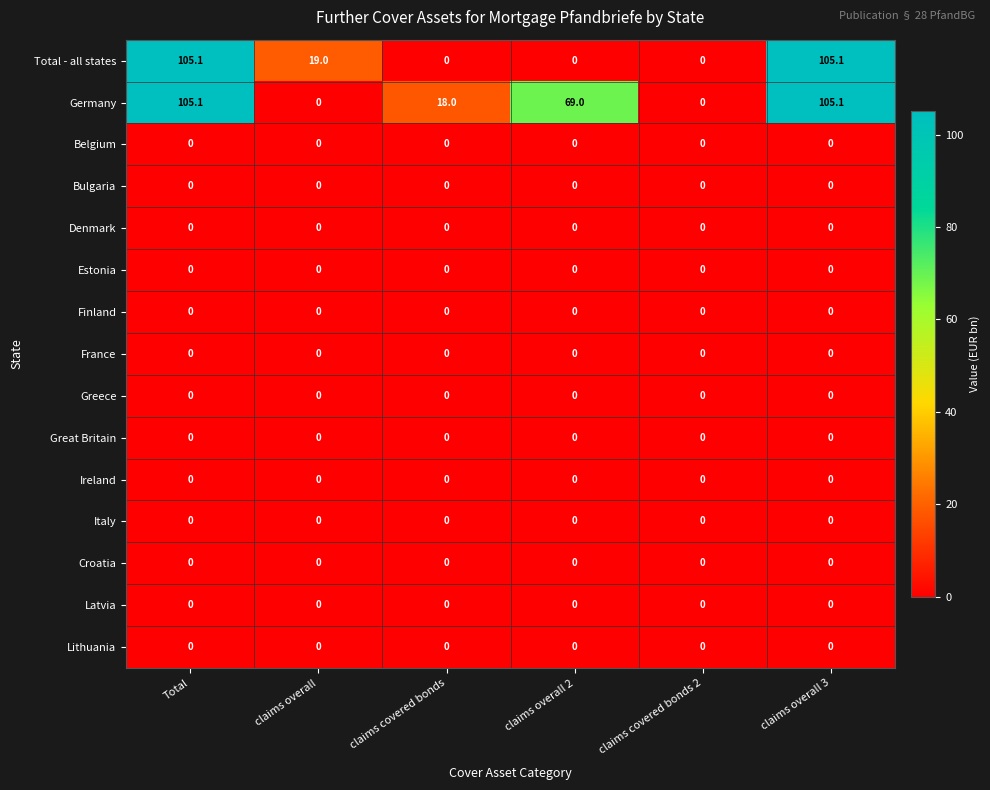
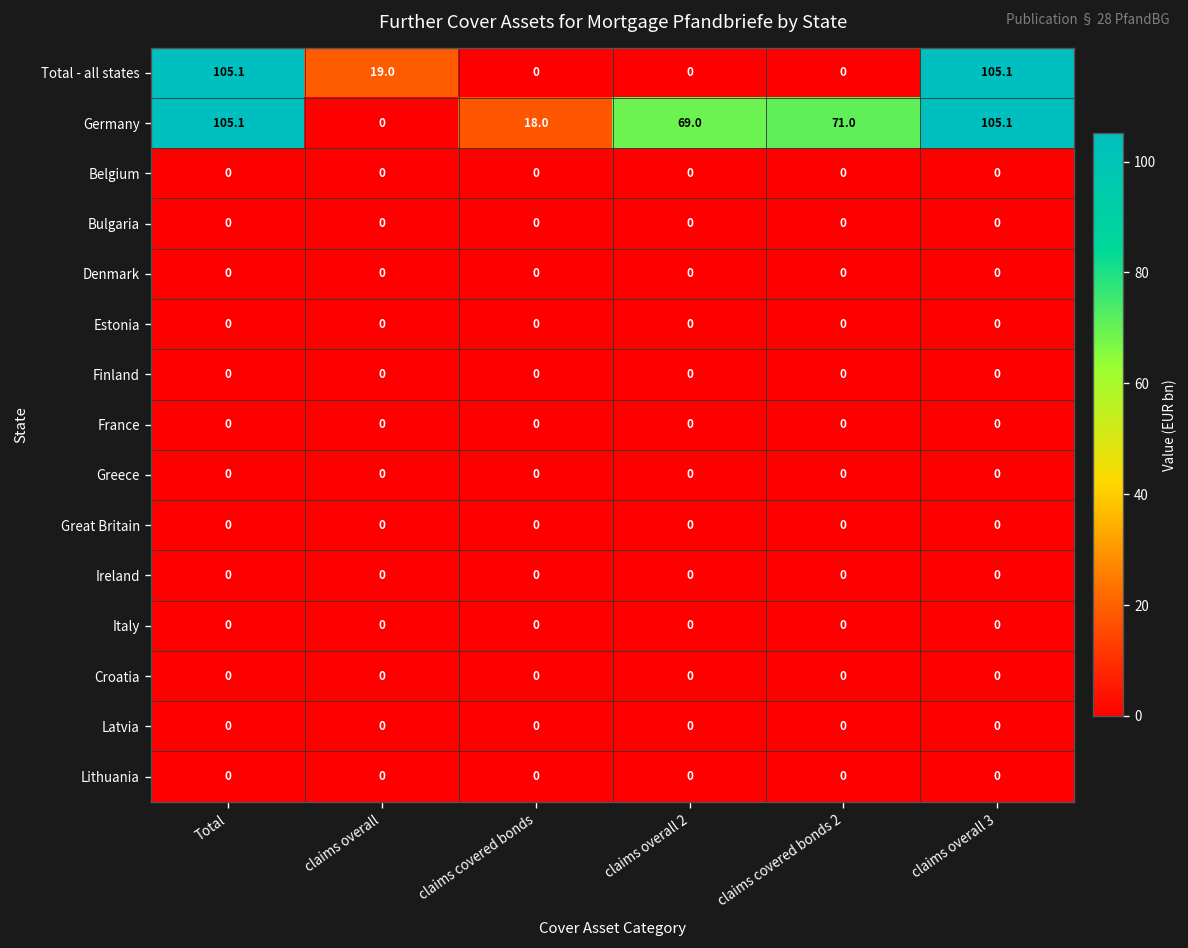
  {
    "Total - all states": {
      "Total": 105.1,
      "claims overall": 19.0,
      "claims covered bonds": 0,
      "claims overall 2": 0,
      "claims covered bonds 2": 0,
      "claims overall 3": 105.1
    },
    "Germany": {
      "Total": 105.1,
      "claims overall": 0,
      "claims covered bonds": 18.0,
      "claims overall 2": 69.0,
-     "claims covered bonds 2": 0,
+     "claims covered bonds 2": 71.0,
      "claims overall 3": 105.1
    },
    "Belgium": {
      "Total": 0,
      "claims overall": 0,
      "claims covered bonds": 0,
      "claims overall 2": 0,
      "claims covered bonds 2": 0,
      "claims overall 3": 0
    },
    "Bulgaria": {
      "Total": 0,
      "claims overall": 0,
      "claims covered bonds": 0,
      "claims overall 2": 0,
      "claims covered bonds 2": 0,
      "claims overall 3": 0
    },
    "Denmark": {
      "Total": 0,
      "claims overall": 0,
      "claims covered bonds": 0,
      "claims overall 2": 0,
      "claims covered bonds 2": 0,
      "claims overall 3": 0
    },
    "Estonia": {
      "Total": 0,
      "claims overall": 0,
      "claims covered bonds": 0,
      "claims overall 2": 0,
      "claims covered bonds 2": 0,
      "claims overall 3": 0
    },
    "Finland": {
      "Total": 0,
      "claims overall": 0,
      "claims covered bonds": 0,
      "claims overall 2": 0,
      "claims covered bonds 2": 0,
      "claims overall 3": 0
    },
    "France": {
      "Total": 0,
      "claims overall": 0,
      "claims covered bonds": 0,
      "claims overall 2": 0,
      "claims covered bonds 2": 0,
      "claims overall 3": 0
    },
    "Greece": {
      "Total": 0,
      "claims overall": 0,
      "claims covered bonds": 0,
      "claims overall 2": 0,
      "claims covered bonds 2": 0,
      "claims overall 3": 0
    },
    "Great Britain": {
      "Total": 0,
      "claims overall": 0,
      "claims covered bonds": 0,
      "claims overall 2": 0,
      "claims covered bonds 2": 0,
      "claims overall 3": 0
    },
    "Ireland": {
      "Total": 0,
      "claims overall": 0,
      "claims covered bonds": 0,
      "claims overall 2": 0,
      "claims covered bonds 2": 0,
      "claims overall 3": 0
    },
    "Italy": {
      "Total": 0,
      "claims overall": 0,
      "claims covered bonds": 0,
      "claims overall 2": 0,
      "claims covered bonds 2": 0,
      "claims overall 3": 0
    },
    "Croatia": {
      "Total": 0,
      "claims overall": 0,
      "claims covered bonds": 0,
      "claims overall 2": 0,
      "claims covered bonds 2": 0,
      "claims overall 3": 0
    },
    "Latvia": {
      "Total": 0,
      "claims overall": 0,
      "claims covered bonds": 0,
      "claims overall 2": 0,
      "claims covered bonds 2": 0,
      "claims overall 3": 0
    },
    "Lithuania": {
      "Total": 0,
      "claims overall": 0,
      "claims covered bonds": 0,
      "claims overall 2": 0,
      "claims covered bonds 2": 0,
      "claims overall 3": 0
    }
  }
